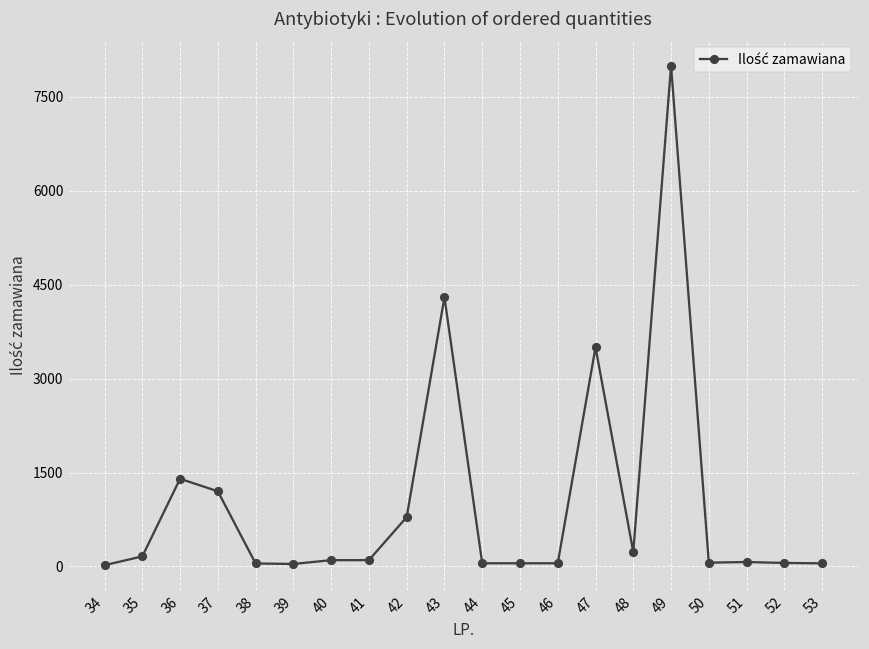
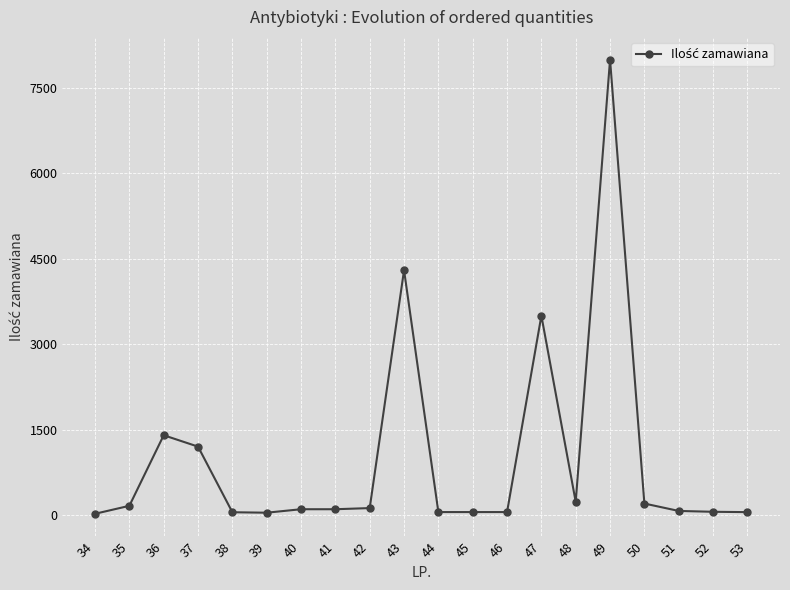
  {
    "34": 0,
    "35": 200,
    "36": 1400,
    "37": 1200,
    "38": 0,
    "39": 0,
    "40": 100,
    "41": 100,
-   "42": 800,
+   "42": 100,
    "43": 4300,
    "44": 100,
    "45": 100,
    "46": 100,
    "47": 3500,
    "48": 200,
    "49": 8000,
-   "50": 100,
+   "50": 200,
    "51": 100,
    "52": 100,
    "53": 0
  }
